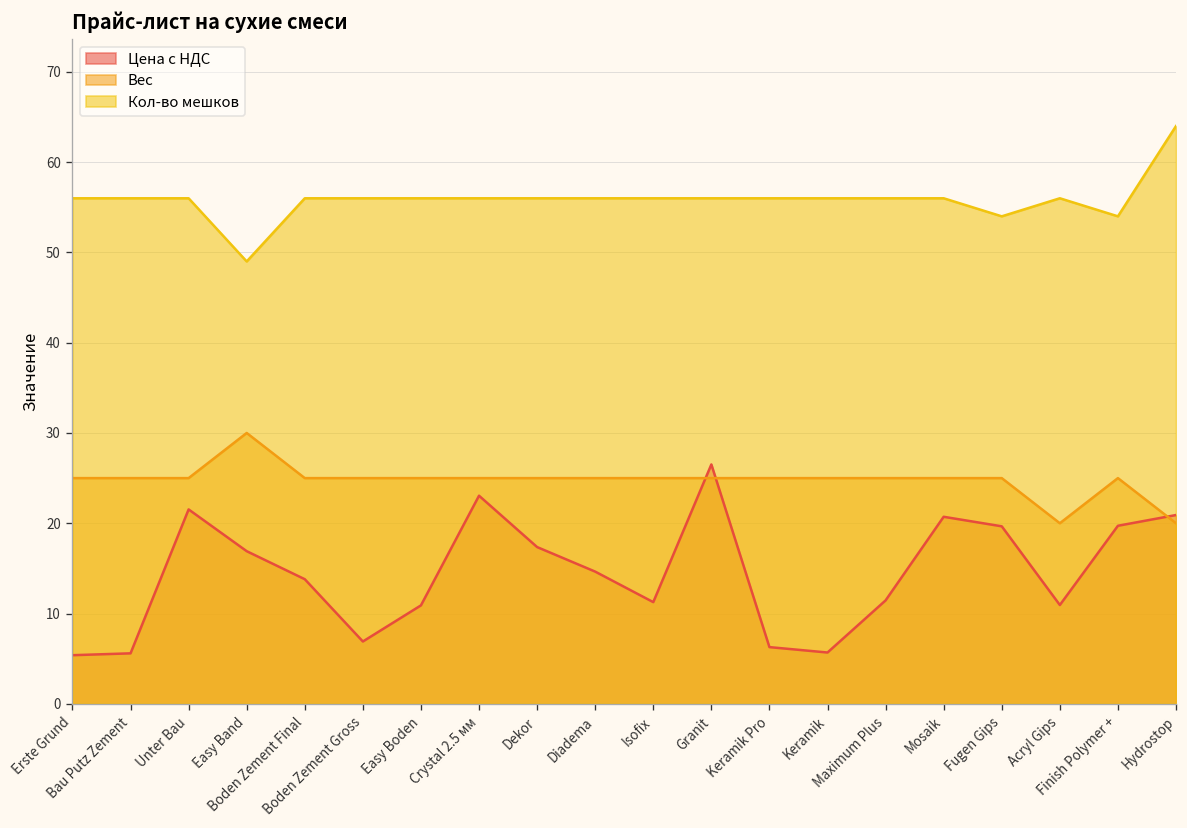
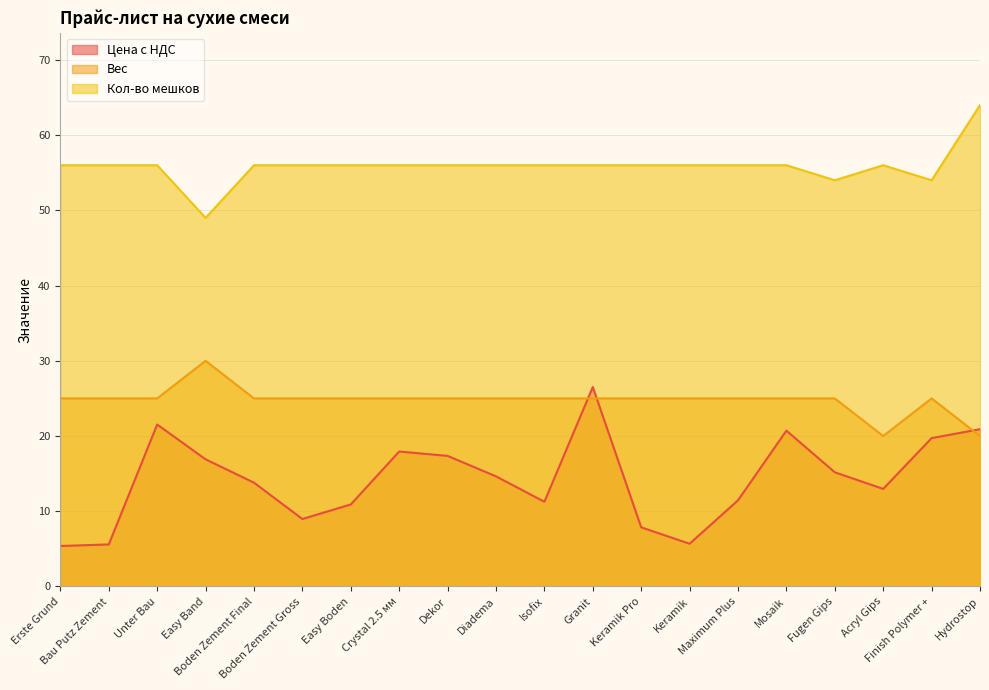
  {
    "Цена с НДС": {
      "Erste Grund": 5,
      "Bau Putz Zement": 6,
      "Unter Bau": 22,
      "Easy Band": 17,
      "Boden Zement Final": 14,
-     "Boden Zement Gross": 7,
+     "Boden Zement Gross": 9,
      "Easy Boden": 11,
-     "Crystal 2.5 мм": 23,
+     "Crystal 2.5 мм": 18,
      "Dekor": 17,
      "Diadema": 15,
      "Isofix": 11,
      "Granit": 27,
-     "Keramik Pro": 6,
+     "Keramik Pro": 8,
      "Keramik": 6,
      "Maximum Plus": 11,
      "Mosaik": 21,
-     "Fugen Gips": 20,
-     "Acryl Gips": 11,
+     "Fugen Gips": 15,
+     "Acryl Gips": 13,
      "Finish Polymer +": 20,
      "Hydrostop": 21
    }
  }
